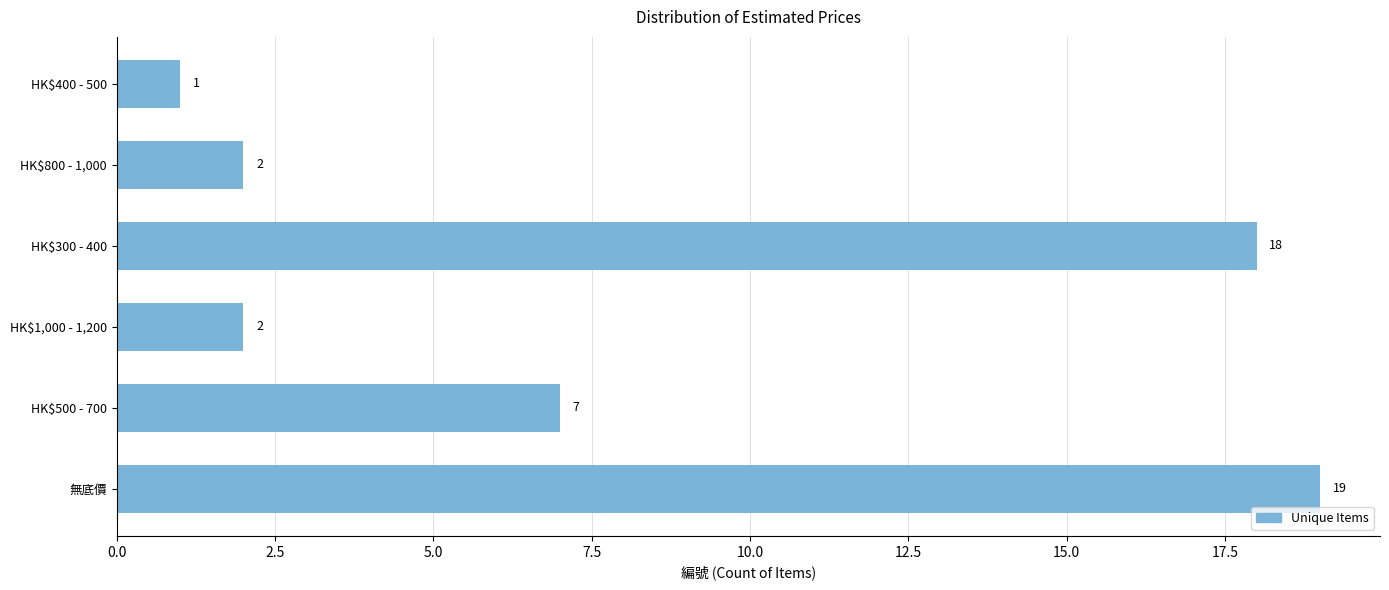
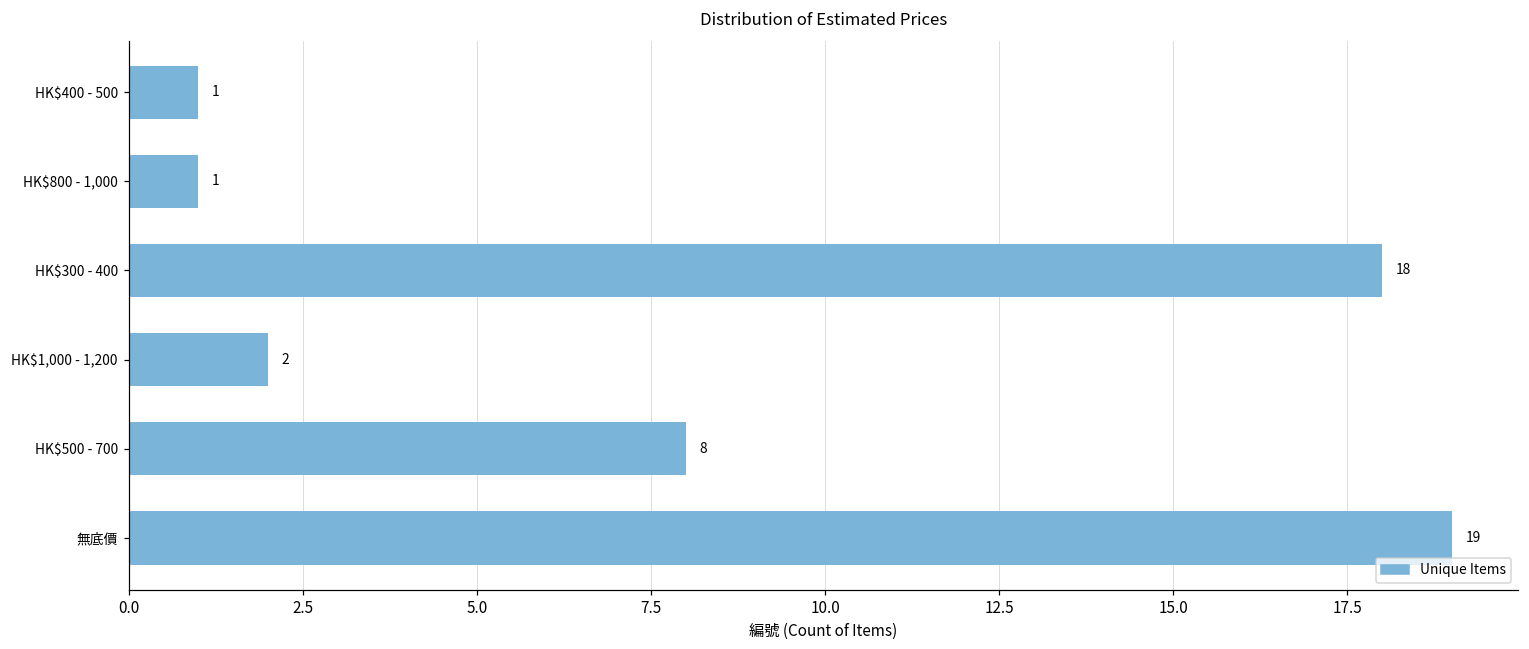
  {
    "HK$400 - 500": 1,
-   "HK$800 - 1,000": 2,
+   "HK$800 - 1,000": 1,
    "HK$300 - 400": 18,
    "HK$1,000 - 1,200": 2,
-   "HK$500 - 700": 7,
+   "HK$500 - 700": 8,
    "無底價": 19
  }
